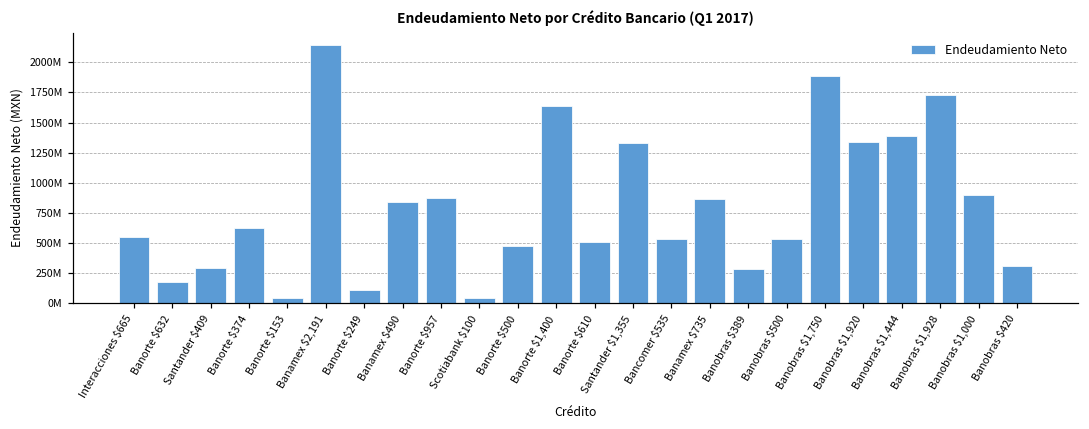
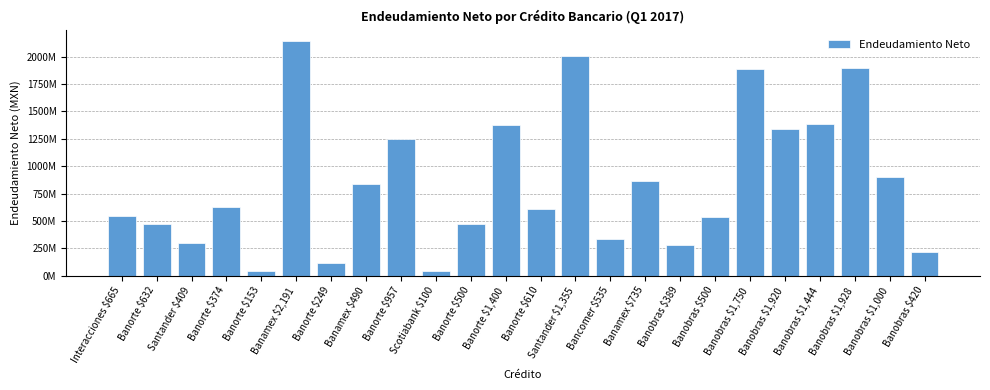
  {
    "Interacciones $665": 550000000,
-   "Banorte $632": 180000000,
+   "Banorte $632": 470000000,
    "Santander $409": 290000000,
    "Banorte $374": 620000000,
    "Banorte $153": 40000000,
    "Banamex $2,191": 2140000000,
    "Banorte $249": 110000000,
    "Banamex $490": 840000000,
-   "Banorte $957": 880000000,
+   "Banorte $957": 1250000000,
    "Scotiabank $100": 40000000,
    "Banorte $500": 480000000,
-   "Banorte $1,400": 1630000000,
-   "Banorte $610": 510000000,
-   "Santander $1,355": 1330000000,
-   "Bancomer $535": 540000000,
+   "Banorte $1,400": 1370000000,
+   "Banorte $610": 610000000,
+   "Santander $1,355": 2010000000,
+   "Bancomer $535": 340000000,
    "Banamex $735": 870000000,
    "Banobras $389": 280000000,
    "Banobras $500": 530000000,
    "Banobras $1,750": 1880000000,
    "Banobras $1,920": 1340000000,
    "Banobras $1,444": 1390000000,
-   "Banobras $1,928": 1730000000,
+   "Banobras $1,928": 1890000000,
    "Banobras $1,000": 900000000,
-   "Banobras $420": 310000000
+   "Banobras $420": 220000000
  }
